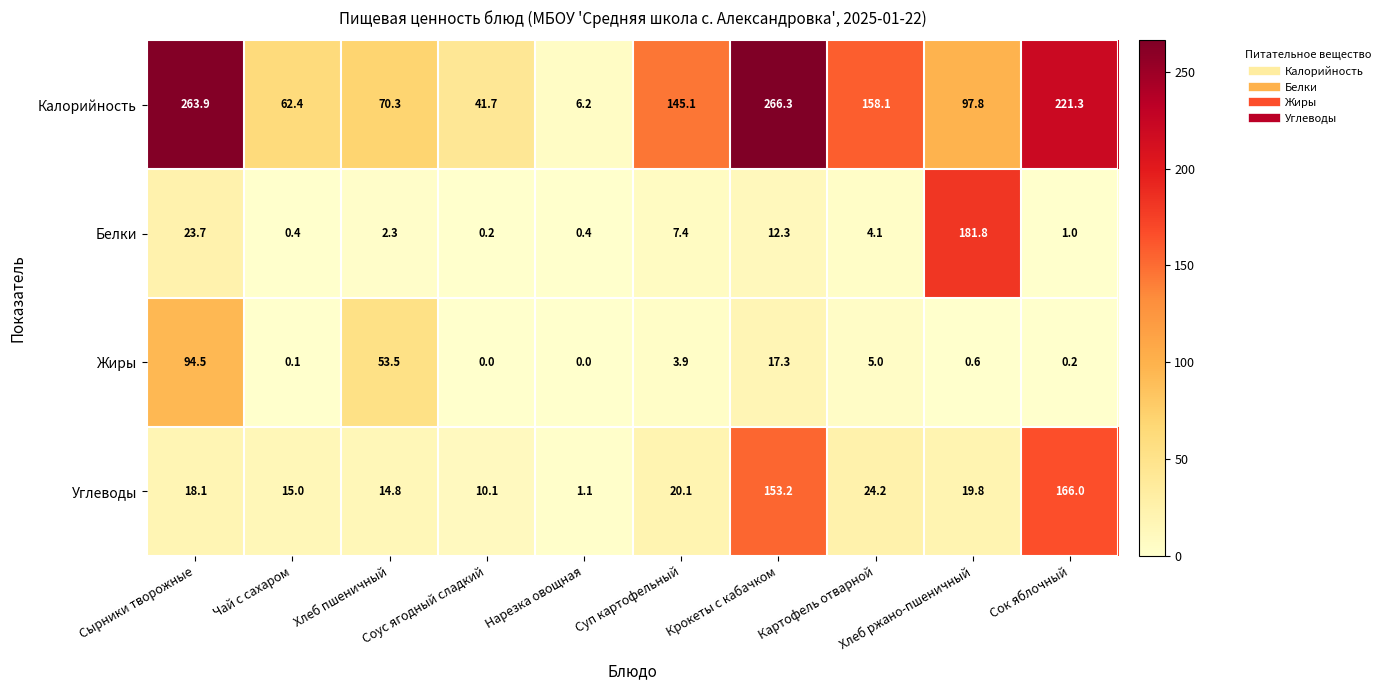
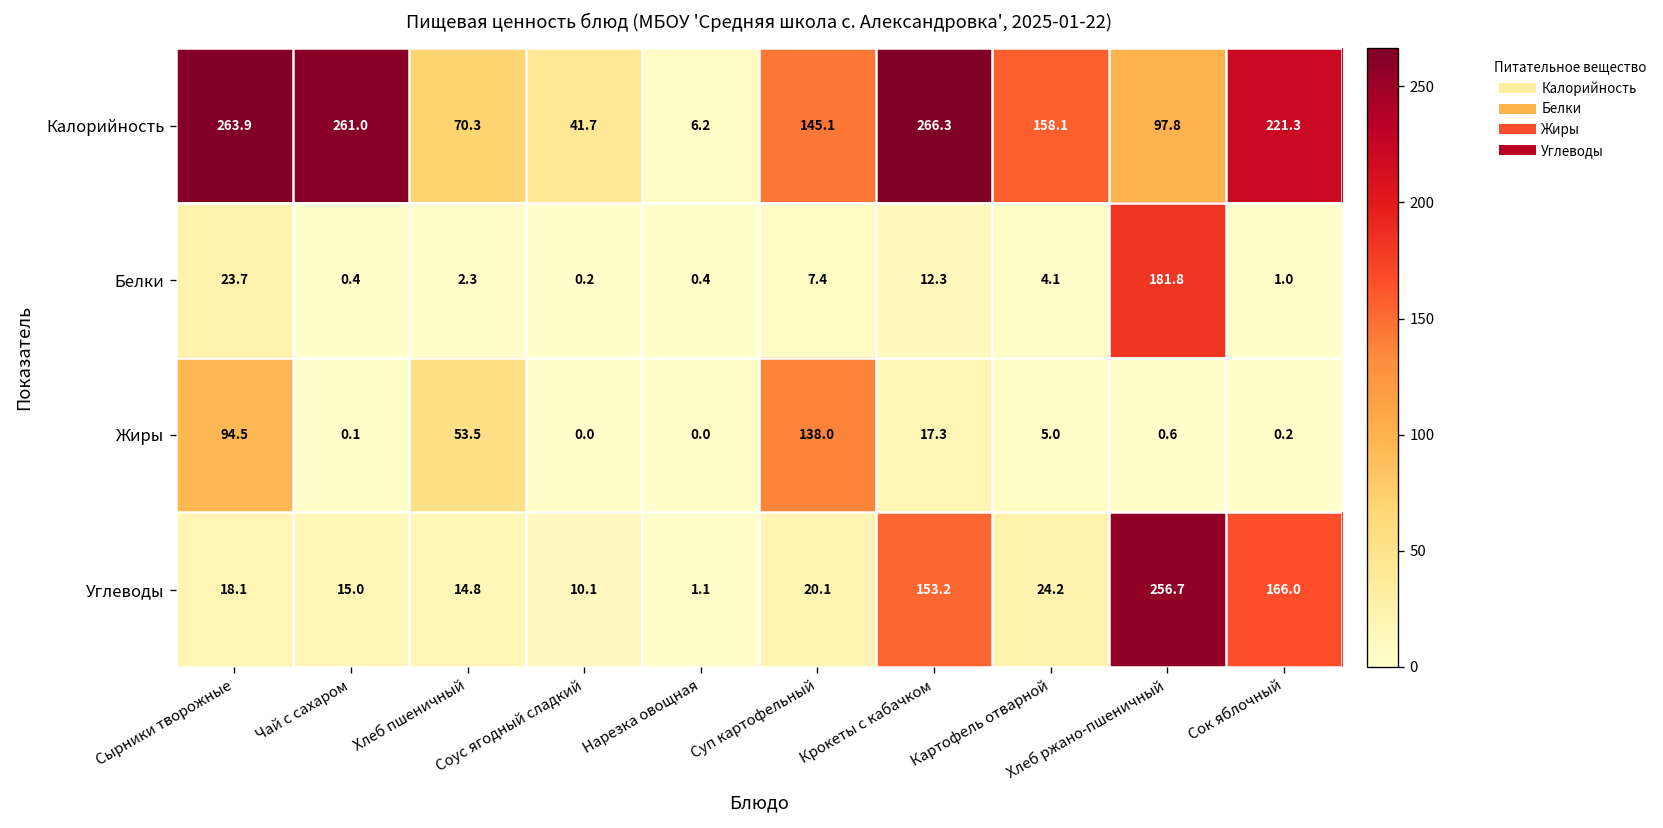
  {
    "Калорийность": {
      "Сырники творожные": 263.9,
-     "Чай с сахаром": 62.4,
+     "Чай с сахаром": 261.0,
      "Хлеб пшеничный": 70.3,
      "Соус ягодный сладкий": 41.7,
      "Нарезка овощная": 6.2,
      "Суп картофельный": 145.1,
      "Крокеты с кабачком": 266.3,
      "Картофель отварной": 158.1,
      "Хлеб ржано-пшеничный": 97.8,
      "Сок яблочный": 221.3
    },
    "Белки": {
      "Сырники творожные": 23.7,
      "Чай с сахаром": 0.4,
      "Хлеб пшеничный": 2.3,
      "Соус ягодный сладкий": 0.2,
      "Нарезка овощная": 0.4,
      "Суп картофельный": 7.4,
      "Крокеты с кабачком": 12.3,
      "Картофель отварной": 4.1,
      "Хлеб ржано-пшеничный": 181.8,
      "Сок яблочный": 1.0
    },
    "Жиры": {
      "Сырники творожные": 94.5,
      "Чай с сахаром": 0.1,
      "Хлеб пшеничный": 53.5,
      "Соус ягодный сладкий": 0.0,
      "Нарезка овощная": 0.0,
-     "Суп картофельный": 3.9,
+     "Суп картофельный": 138.0,
      "Крокеты с кабачком": 17.3,
      "Картофель отварной": 5.0,
      "Хлеб ржано-пшеничный": 0.6,
      "Сок яблочный": 0.2
    },
    "Углеводы": {
      "Сырники творожные": 18.1,
      "Чай с сахаром": 15.0,
      "Хлеб пшеничный": 14.8,
      "Соус ягодный сладкий": 10.1,
      "Нарезка овощная": 1.1,
      "Суп картофельный": 20.1,
      "Крокеты с кабачком": 153.2,
      "Картофель отварной": 24.2,
-     "Хлеб ржано-пшеничный": 19.8,
+     "Хлеб ржано-пшеничный": 256.7,
      "Сок яблочный": 166.0
    }
  }
